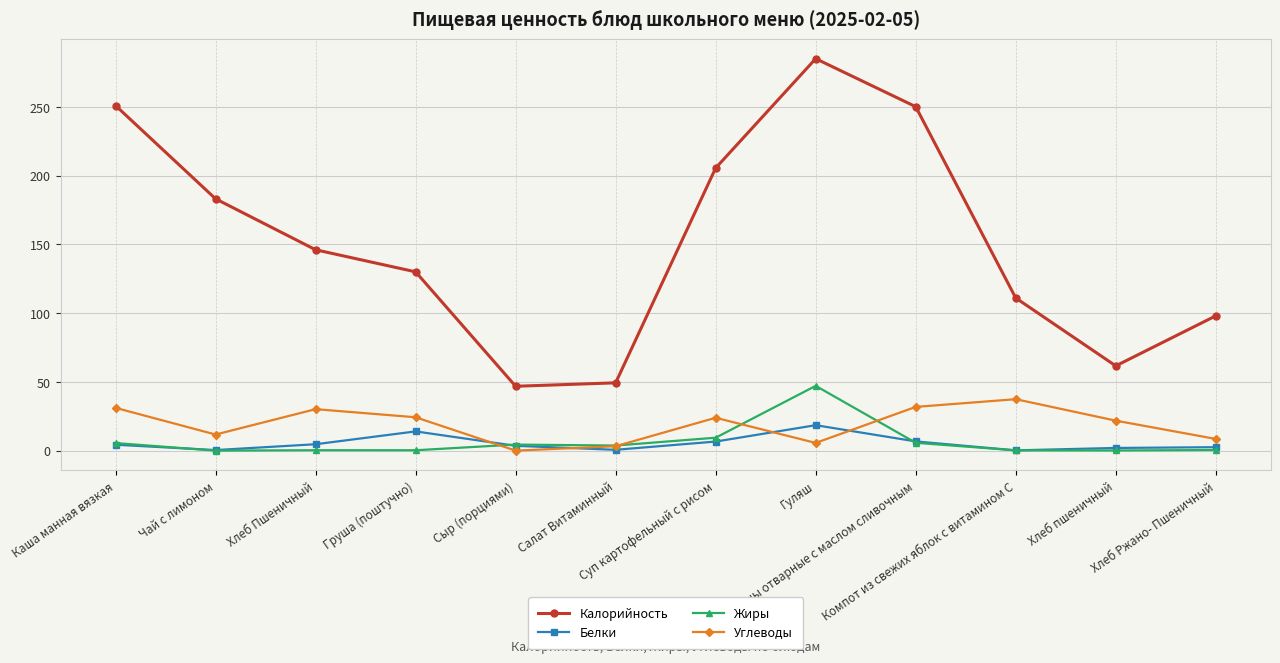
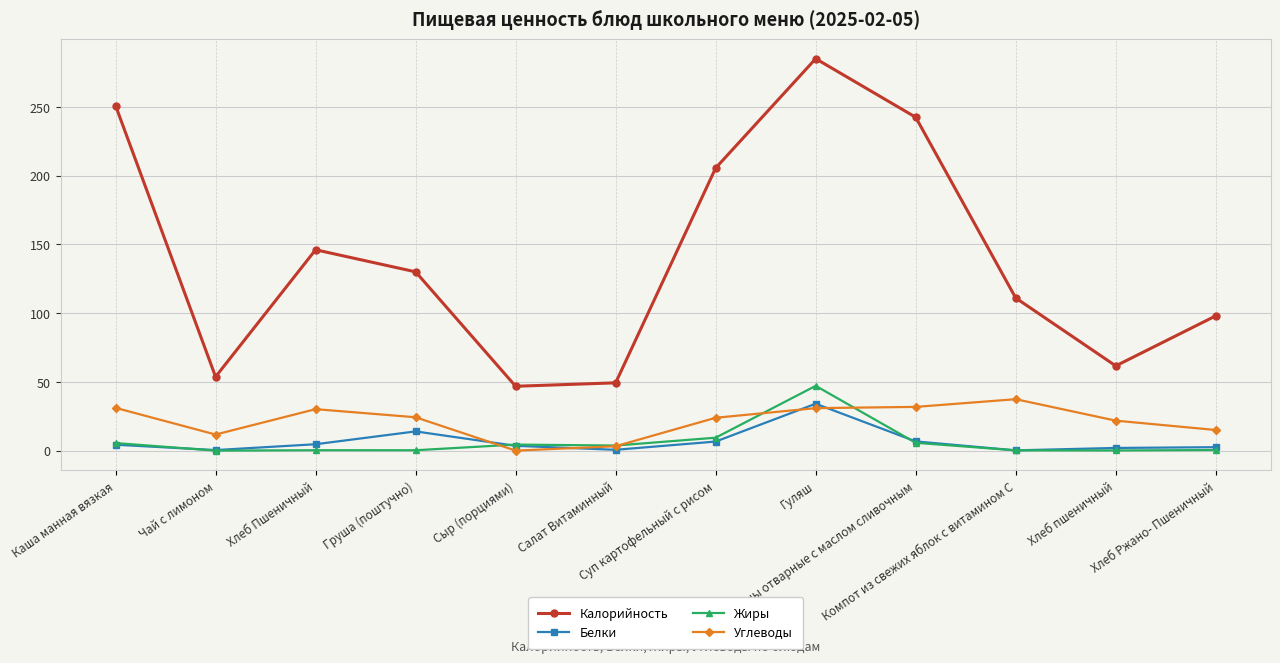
  {
    "Калорийность": {
      "Каша манная вязкая": 251,
-     "Чай с лимоном": 183,
+     "Чай с лимоном": 54,
      "Хлеб Пшеничный": 146,
      "Груша (поштучно)": 130,
      "Сыр (порциями)": 47,
      "Салат Витаминный": 49,
      "Суп картофельный с рисом": 206,
      "Гуляш": 285,
-     "Макароны отварные с маслом сливочным": 250,
+     "Макароны отварные с маслом сливочным": 242,
      "Компот из свежих яблок с витамином С": 111,
      "Хлеб пшеничный": 62,
      "Хлеб Ржано- Пшеничный": 98
    },
    "Белки": {
      "Хлеб Пшеничный": 5,
      "Груша (поштучно)": 14,
      "Салат Витаминный": 1,
      "Суп картофельный с рисом": 7,
-     "Гуляш": 19,
+     "Гуляш": 34,
      "Хлеб Ржано- Пшеничный": 3
    },
    "Жиры": {
      "Хлеб Пшеничный": 0,
      "Груша (поштучно)": 0,
      "Суп картофельный с рисом": 9,
      "Гуляш": 47,
      "Хлеб Ржано- Пшеничный": 0
    },
    "Углеводы": {
      "Каша манная вязкая": 31,
      "Чай с лимоном": 12,
      "Хлеб Пшеничный": 30,
      "Груша (поштучно)": 24,
      "Сыр (порциями)": 0,
      "Суп картофельный с рисом": 24,
-     "Гуляш": 6,
+     "Гуляш": 31,
      "Макароны отварные с маслом сливочным": 32,
      "Компот из свежих яблок с витамином С": 37,
      "Хлеб пшеничный": 22,
-     "Хлеб Ржано- Пшеничный": 9
+     "Хлеб Ржано- Пшеничный": 15
    }
  }
